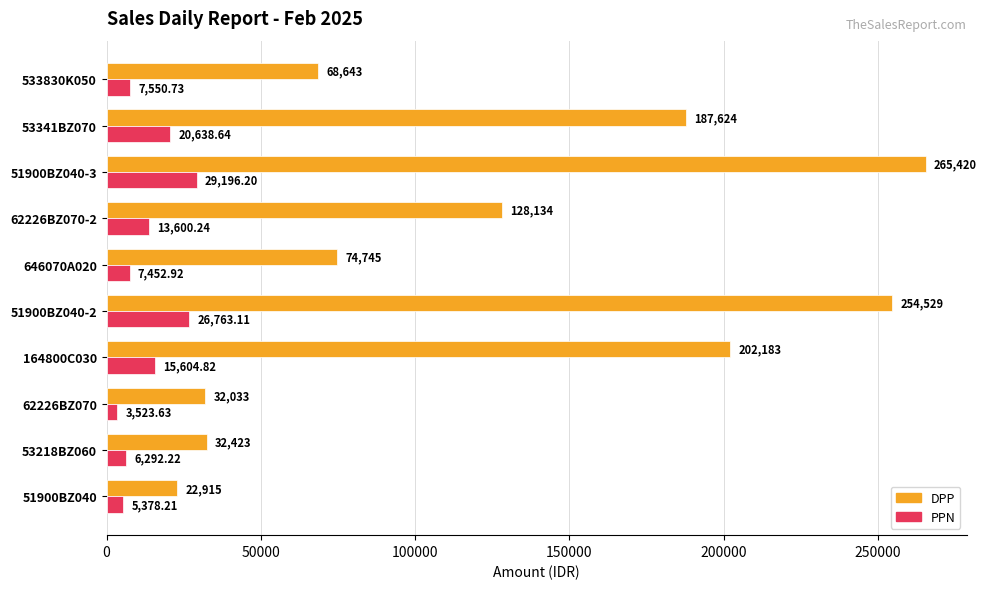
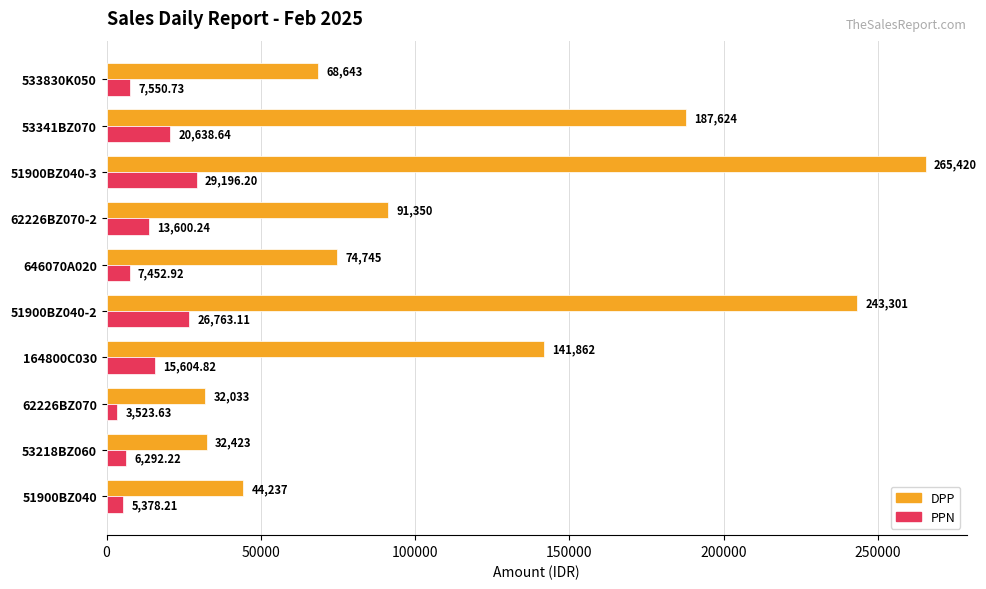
  {
    "DPP": {
      "533830K050": "68,643",
      "53341BZ070": "187,624",
      "51900BZ040-3": "265,420",
-     "62226BZ070-2": "128,134",
+     "62226BZ070-2": "91,350",
      "646070A020": "74,745",
-     "51900BZ040-2": "254,529",
-     "164800C030": "202,183",
+     "51900BZ040-2": "243,301",
+     "164800C030": "141,862",
      "62226BZ070": "32,033",
      "53218BZ060": "32,423",
-     "51900BZ040": "22,915"
+     "51900BZ040": "44,237"
    },
    "PPN": {
      "533830K050": "7,550.73",
      "53341BZ070": "20,638.64",
      "51900BZ040-3": "29,196.20",
      "62226BZ070-2": "13,600.24",
      "646070A020": "7,452.92",
      "51900BZ040-2": "26,763.11",
      "164800C030": "15,604.82",
      "62226BZ070": "3,523.63",
      "53218BZ060": "6,292.22",
      "51900BZ040": "5,378.21"
    }
  }
